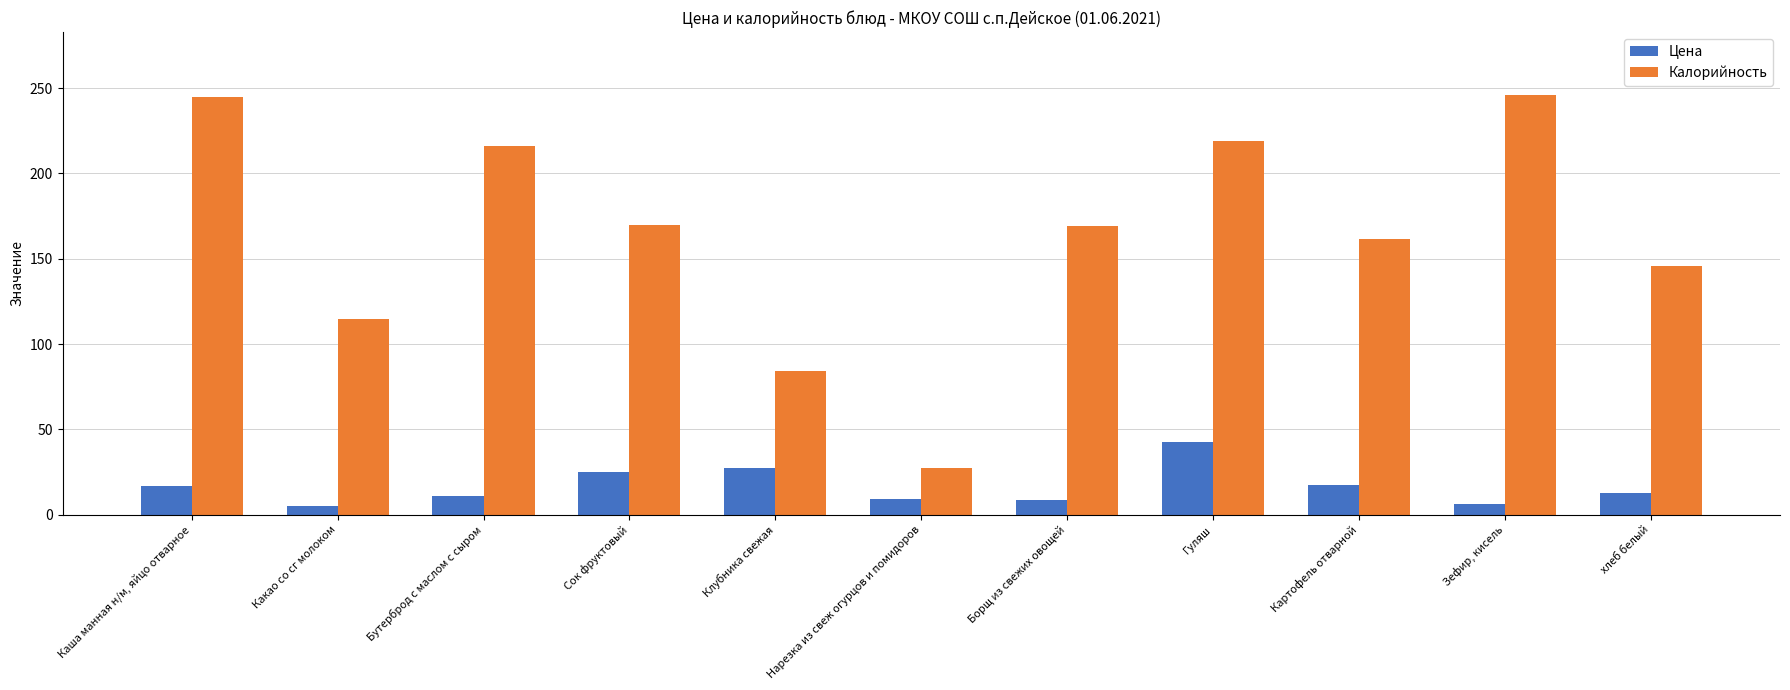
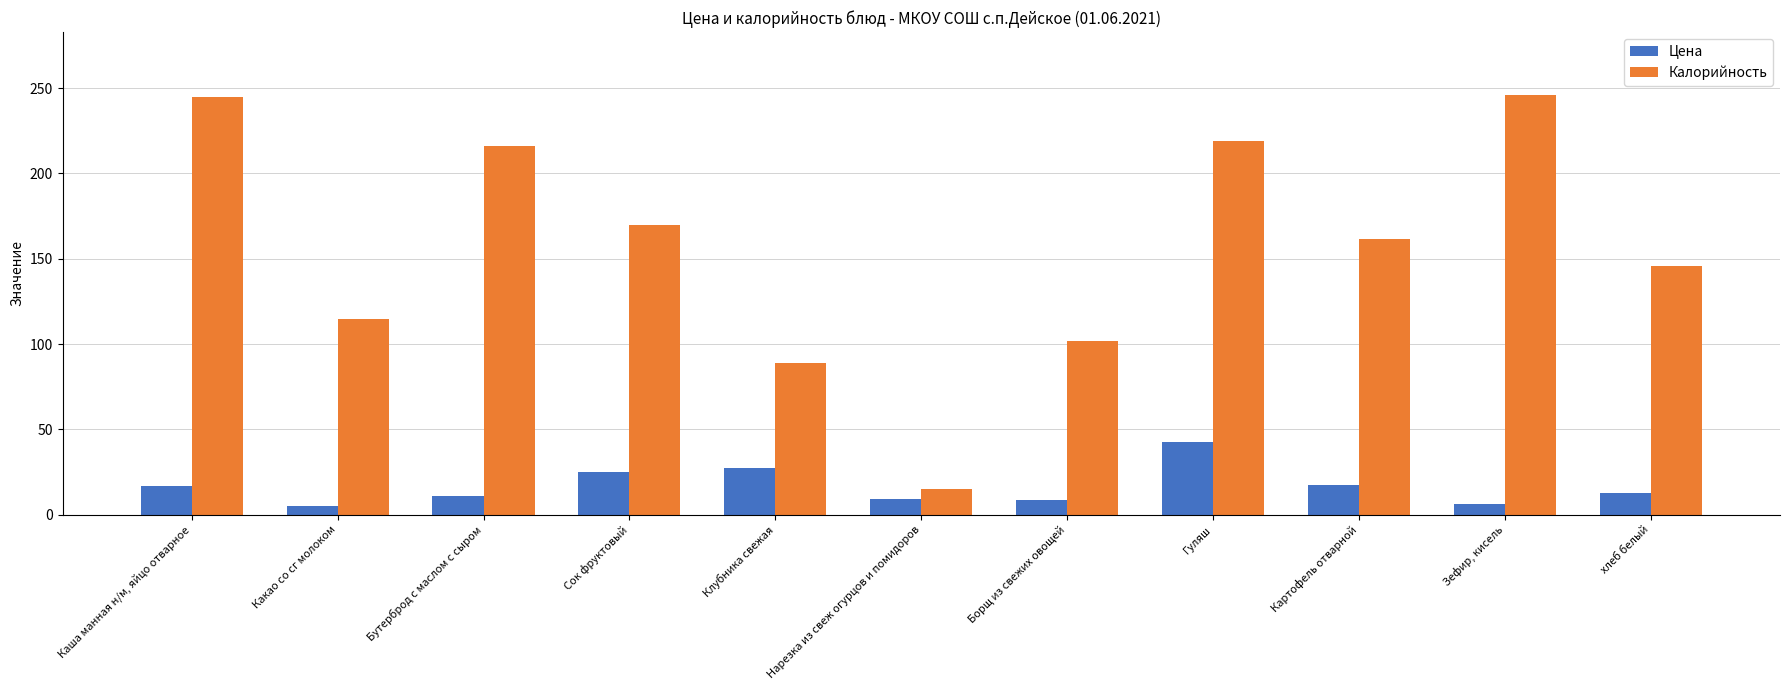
  {
    "Цена": {
      "Каша манная н/м, яйцо отварное": 17,
      "Какао со сг молоком": 5,
      "Бутерброд с маслом с сыром": 11,
      "Сок фруктовый": 25,
      "Клубника свежая": 27,
      "Нарезка из свеж огурцов и помидоров": 9,
      "Борщ из свежих овощей": 8,
      "Гуляш": 43,
      "Картофель отварной": 18,
      "Зефир, кисель": 6,
      "хлеб белый": 13
    },
    "Калорийность": {
      "Каша манная н/м, яйцо отварное": 245,
      "Какао со сг молоком": 115,
      "Бутерброд с маслом с сыром": 216,
      "Сок фруктовый": 170,
-     "Клубника свежая": 84,
-     "Нарезка из свеж огурцов и помидоров": 28,
-     "Борщ из свежих овощей": 169,
+     "Клубника свежая": 89,
+     "Нарезка из свеж огурцов и помидоров": 15,
+     "Борщ из свежих овощей": 102,
      "Гуляш": 219,
      "Картофель отварной": 162,
      "Зефир, кисель": 246,
      "хлеб белый": 146
    }
  }
